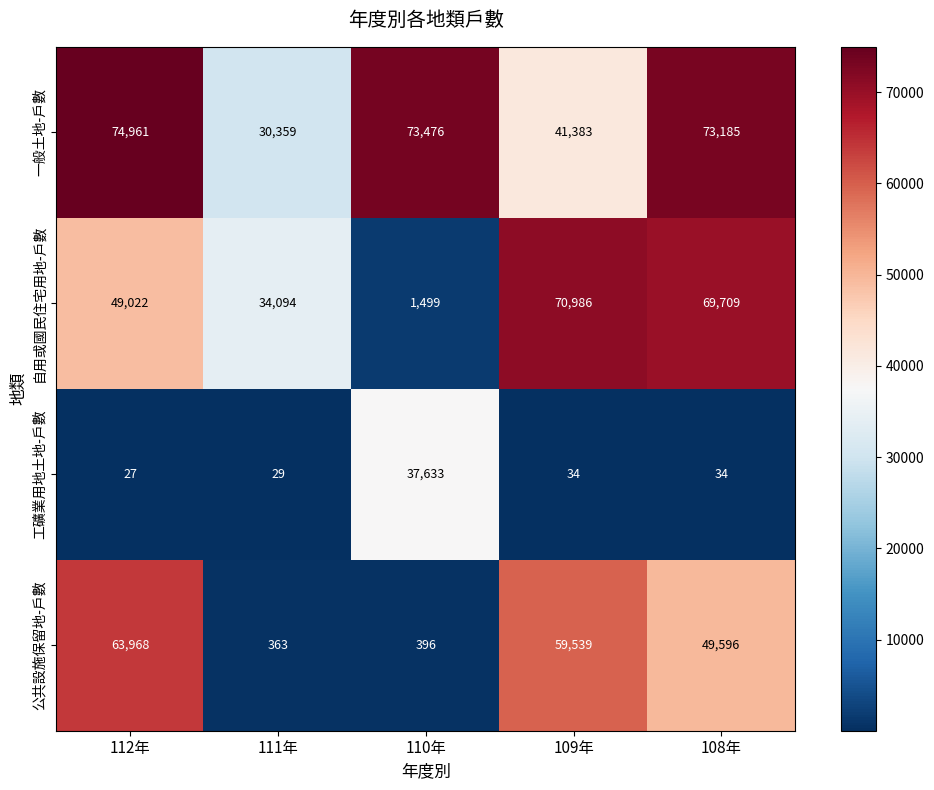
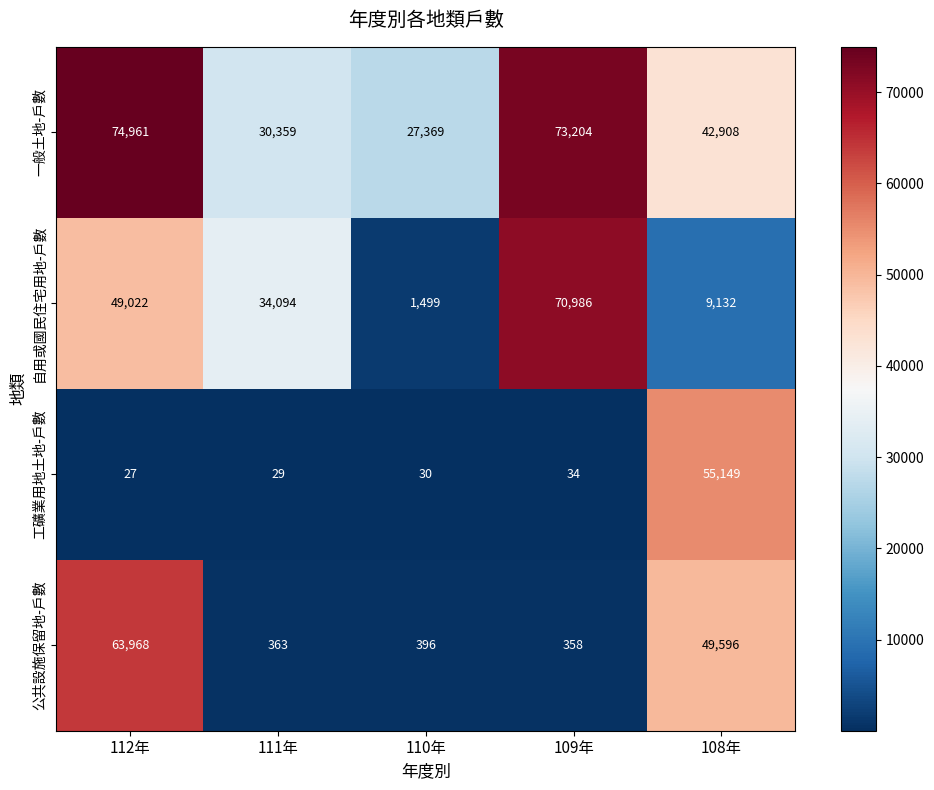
  {
    "一般土地-戶數": {
      "112年": "74,961",
      "111年": "30,359",
-     "110年": "73,476",
-     "109年": "41,383",
-     "108年": "73,185"
+     "110年": "27,369",
+     "109年": "73,204",
+     "108年": "42,908"
    },
    "自用或國民住宅用地-戶數": {
      "112年": "49,022",
      "111年": "34,094",
      "110年": "1,499",
      "109年": "70,986",
-     "108年": "69,709"
+     "108年": "9,132"
    },
    "工礦業用地土地-戶數": {
      "112年": "27",
      "111年": "29",
-     "110年": "37,633",
+     "110年": "30",
      "109年": "34",
-     "108年": "34"
+     "108年": "55,149"
    },
    "公共設施保留地-戶數": {
      "112年": "63,968",
      "111年": "363",
      "110年": "396",
-     "109年": "59,539",
+     "109年": "358",
      "108年": "49,596"
    }
  }
